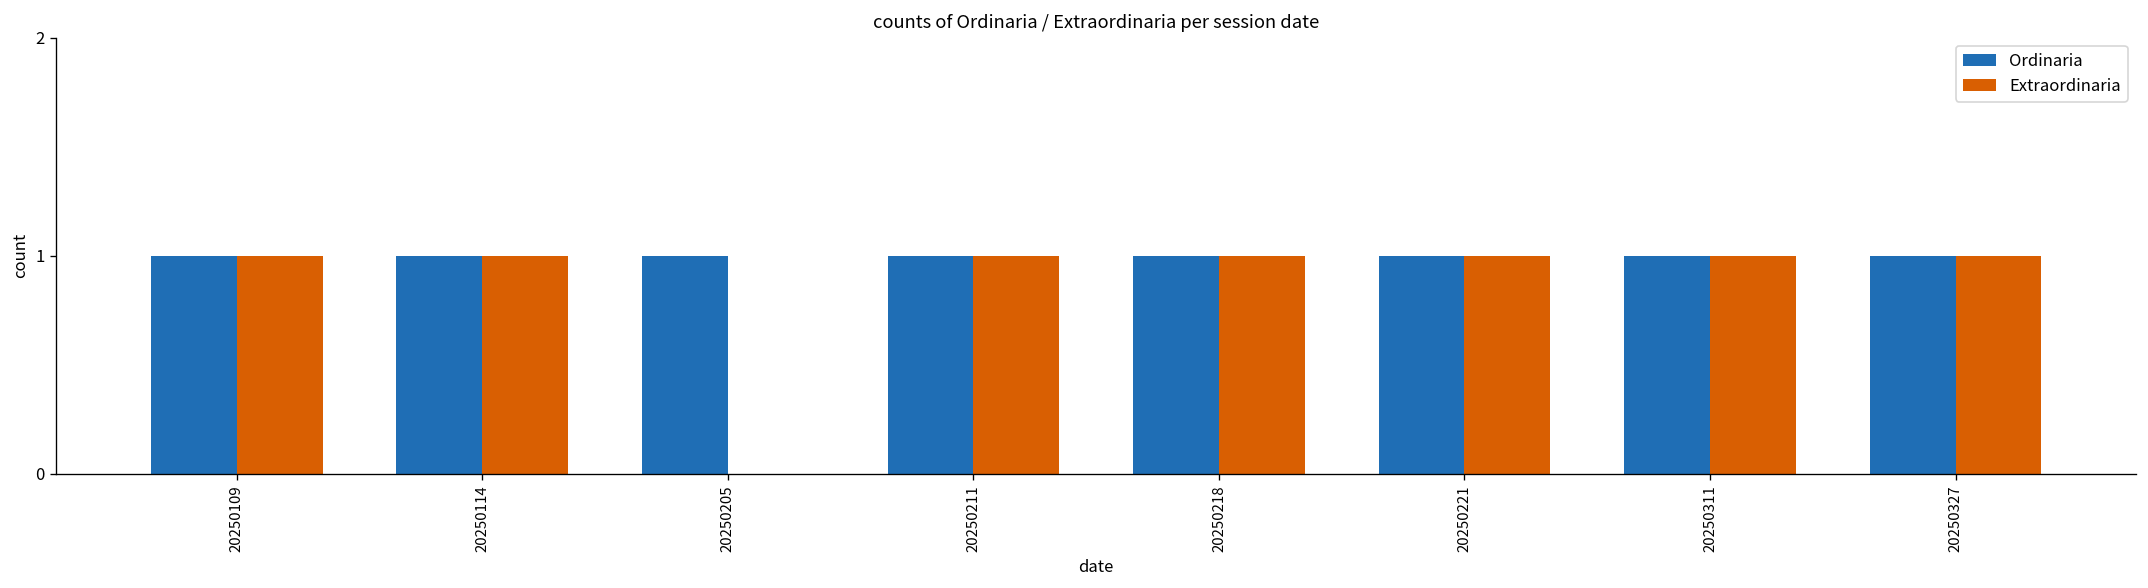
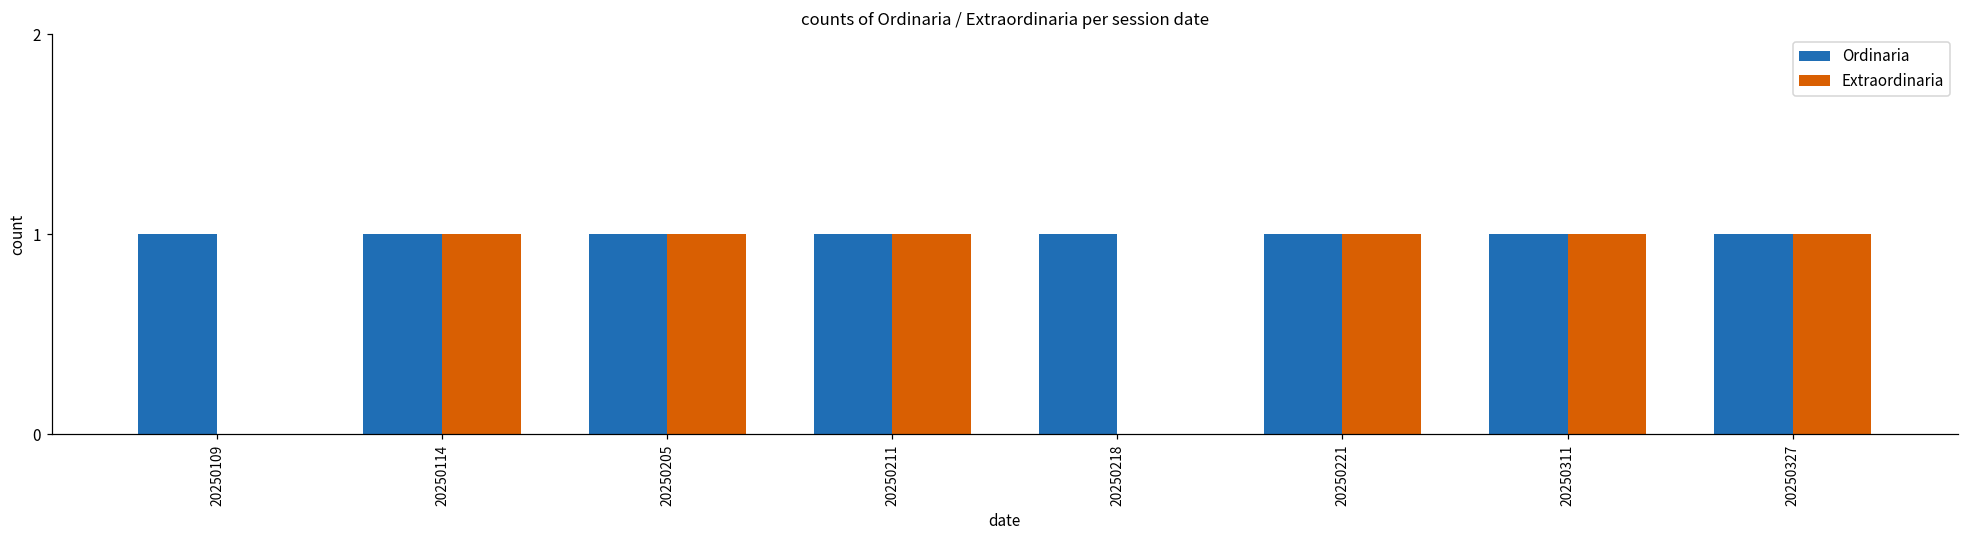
  {
    "Ordinaria": {
      "20250109": 1,
      "20250114": 1,
      "20250205": 1,
      "20250211": 1,
      "20250218": 1,
      "20250221": 1,
      "20250311": 1,
      "20250327": 1
    },
    "Extraordinaria": {
-     "20250109": 1,
+     "20250109": 0,
      "20250114": 1,
-     "20250205": 0,
+     "20250205": 1,
      "20250211": 1,
-     "20250218": 1,
+     "20250218": 0,
      "20250221": 1,
      "20250311": 1,
      "20250327": 1
    }
  }
